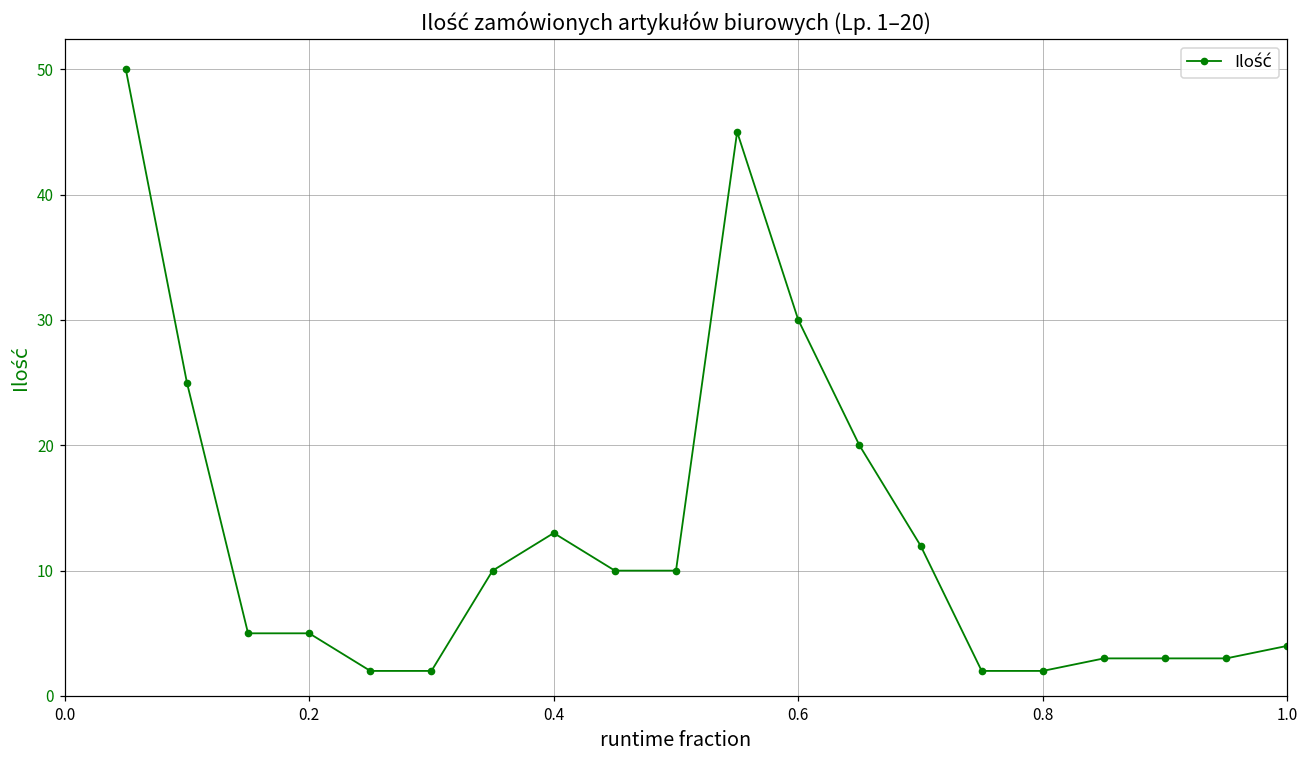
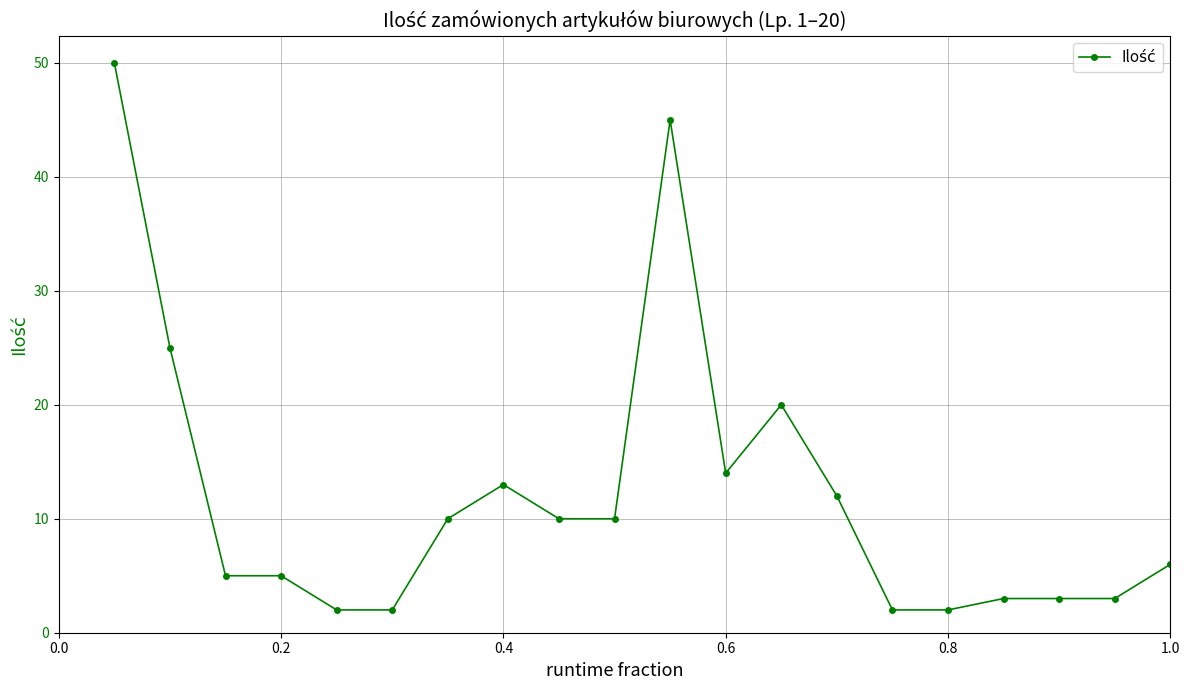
  {
    "0.2": 5,
    "0.4": 13,
-   "0.6": 30,
+   "0.6": 14,
    "0.8": 2,
-   "1.0": 4
+   "1.0": 6
  }
